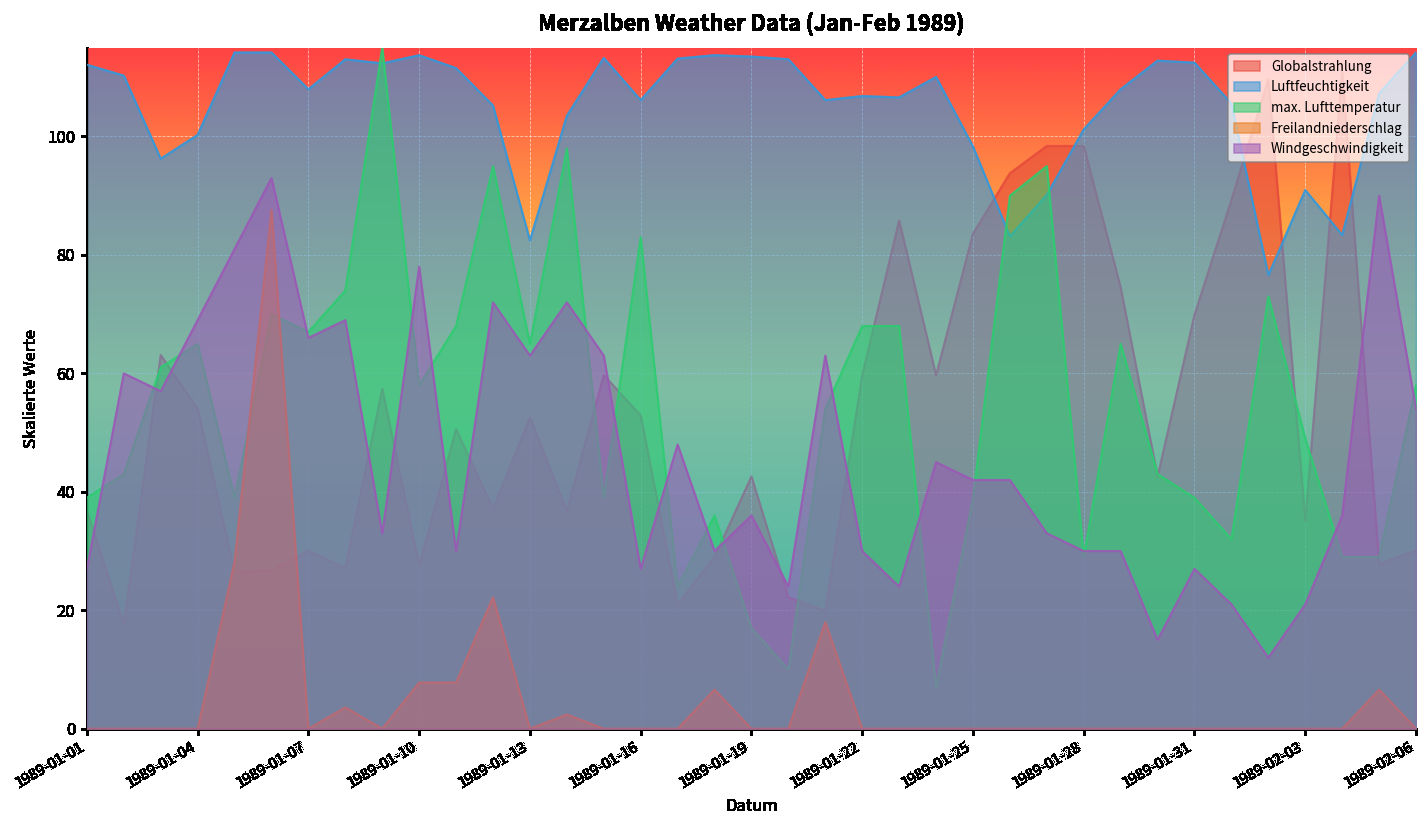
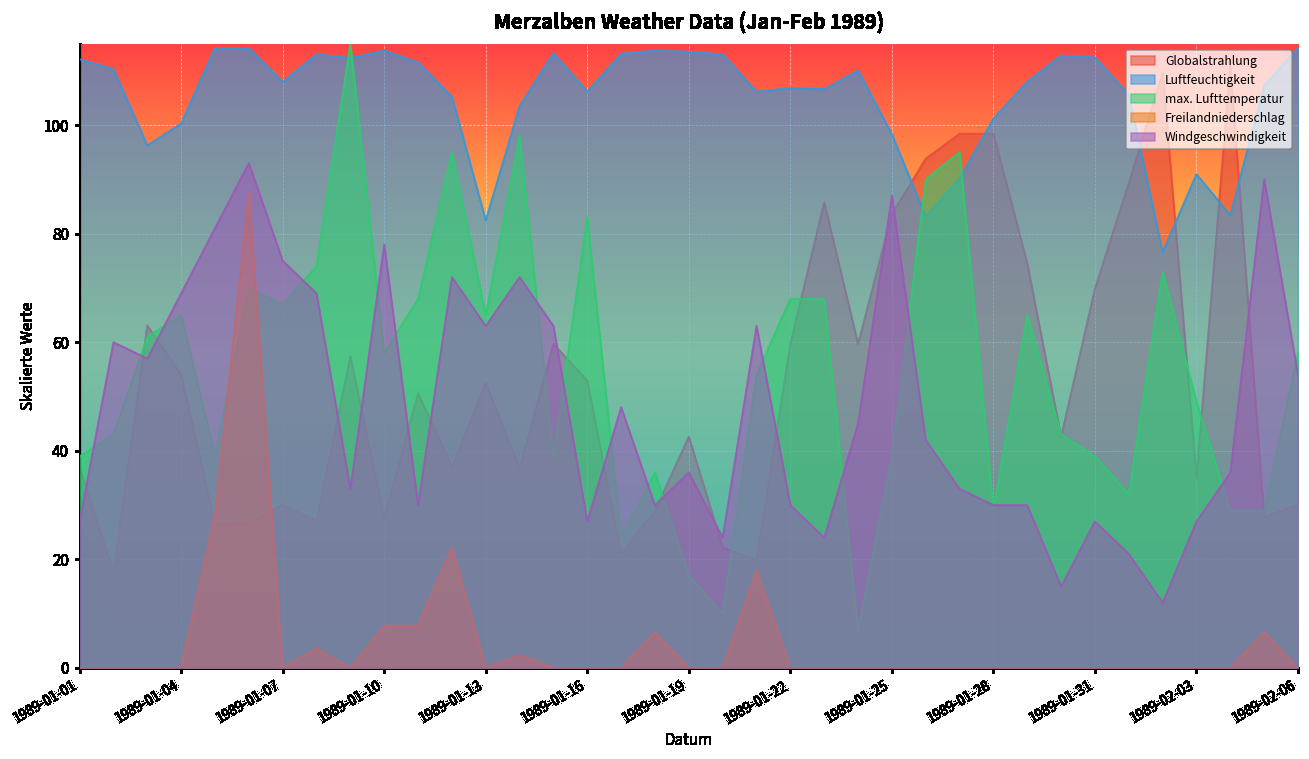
  {
    "Luftfeuchtigkeit": {
      "1989-01-01": 112,
      "1989-01-04": 100,
      "1989-01-07": 108,
      "1989-01-10": 114,
      "1989-01-13": 82,
      "1989-01-16": 106,
      "1989-01-19": 114,
      "1989-01-22": 107,
      "1989-01-25": 98,
      "1989-01-28": 101,
      "1989-01-31": 112,
      "1989-02-03": 91,
      "1989-02-06": 114
    },
    "max. Lufttemperatur": {
      "1989-01-01": 39,
      "1989-01-04": 65,
      "1989-01-07": 67,
      "1989-01-10": 58,
      "1989-01-13": 65,
      "1989-01-16": 83,
      "1989-01-19": 17,
      "1989-01-22": 68,
      "1989-01-25": 39,
      "1989-01-28": 29,
      "1989-01-31": 39,
      "1989-02-03": 49,
      "1989-02-06": 58
    },
    "Windgeschwindigkeit": {
      "1989-01-01": 27,
      "1989-01-04": 69,
-     "1989-01-07": 66,
+     "1989-01-07": 75,
      "1989-01-10": 78,
      "1989-01-13": 63,
      "1989-01-16": 27,
      "1989-01-19": 36,
      "1989-01-22": 30,
-     "1989-01-25": 42,
+     "1989-01-25": 87,
      "1989-01-28": 30,
      "1989-01-31": 27,
-     "1989-02-03": 21,
+     "1989-02-03": 27,
      "1989-02-06": 54
    }
  }
